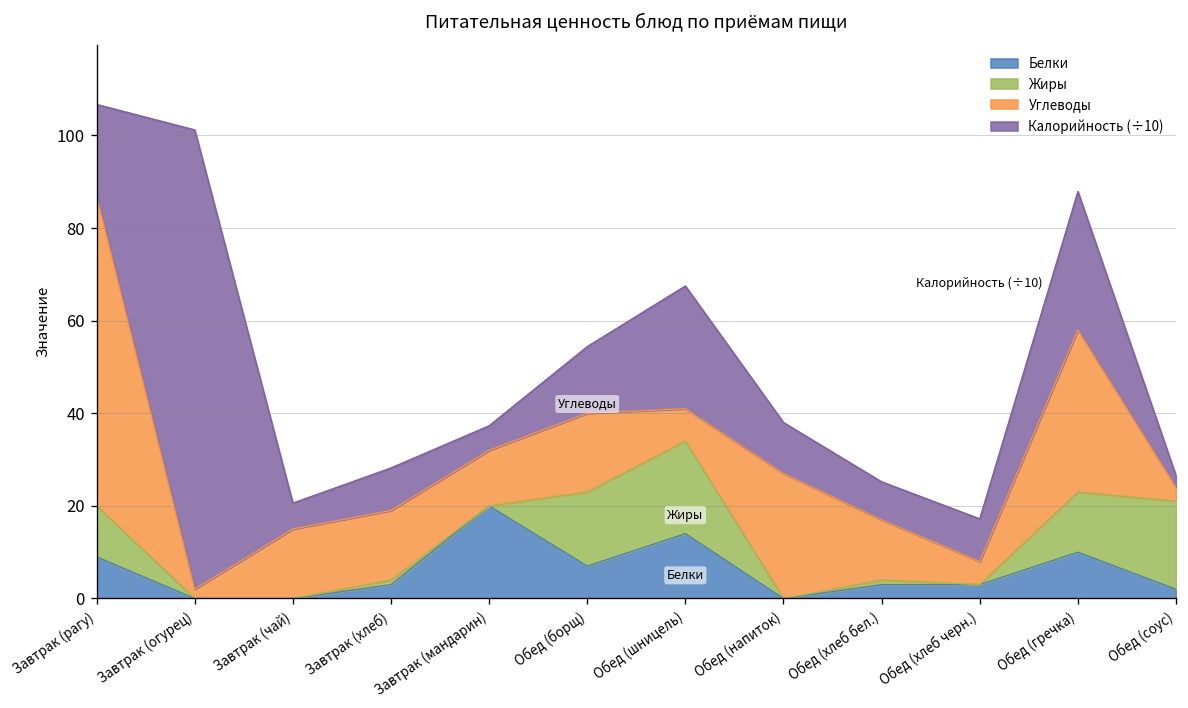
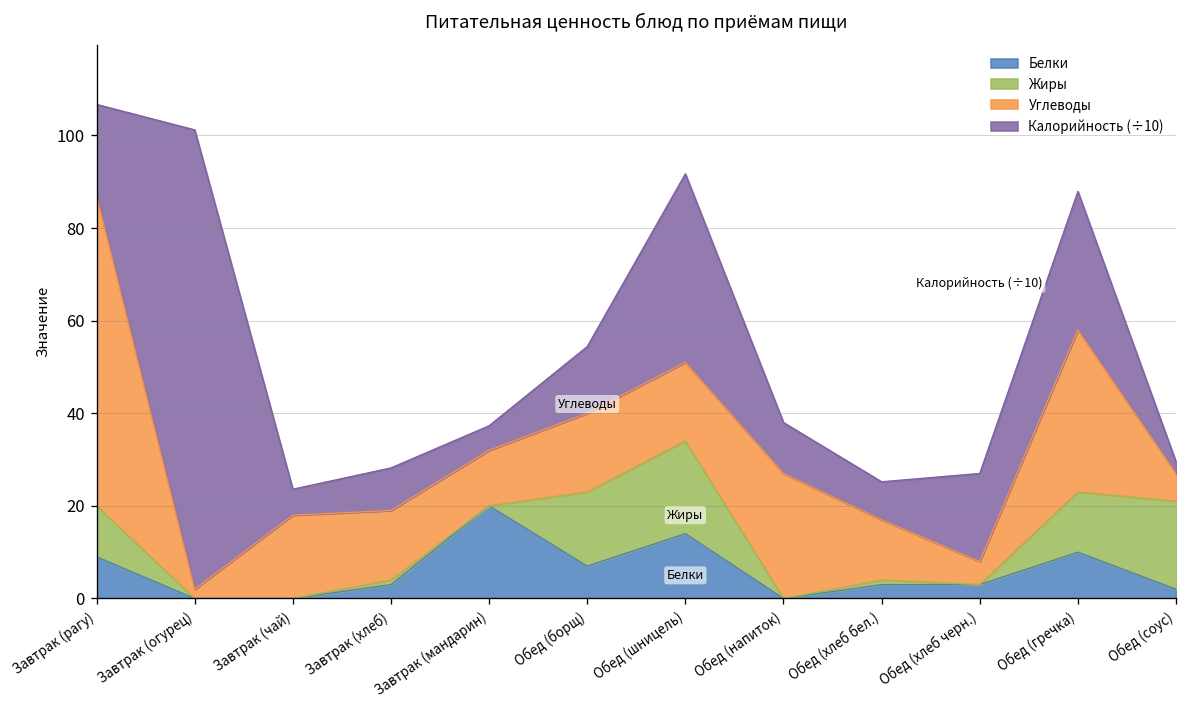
  {
    "Белки": {
      "Завтрак (рагу)": 9,
      "Завтрак (хлеб)": 3,
      "Обед (борщ)": 7,
      "Обед (шницель)": 14,
      "Обед (хлеб бел.)": 3,
      "Обед (гречка)": 10,
      "Обед (соус)": 2
    },
    "Жиры": {
      "Завтрак (рагу)": 11,
      "Завтрак (хлеб)": 1,
      "Обед (борщ)": 16,
      "Обед (шницель)": 20,
      "Обед (хлеб бел.)": 1,
      "Обед (гречка)": 13,
      "Обед (соус)": 19
    },
    "Углеводы": {
      "Завтрак (рагу)": 67,
      "Завтрак (огурец)": 2,
-     "Завтрак (чай)": 15,
+     "Завтрак (чай)": 18,
      "Завтрак (хлеб)": 15,
      "Завтрак (мандарин)": 12,
      "Обед (борщ)": 17,
-     "Обед (шницель)": 7,
+     "Обед (шницель)": 17,
      "Обед (напиток)": 27,
      "Обед (хлеб бел.)": 13,
      "Обед (хлеб черн.)": 5,
      "Обед (гречка)": 35,
-     "Обед (соус)": 3
+     "Обед (соус)": 6
    },
    "Калорийность (÷10)": {
      "Завтрак (рагу)": 20,
      "Завтрак (огурец)": 99,
      "Завтрак (чай)": 6,
      "Завтрак (хлеб)": 9,
      "Завтрак (мандарин)": 5,
      "Обед (борщ)": 14,
-     "Обед (шницель)": 27,
+     "Обед (шницель)": 41,
      "Обед (напиток)": 11,
      "Обед (хлеб бел.)": 8,
-     "Обед (хлеб черн.)": 9,
+     "Обед (хлеб черн.)": 19,
      "Обед (гречка)": 30,
      "Обед (соус)": 3
    }
  }
